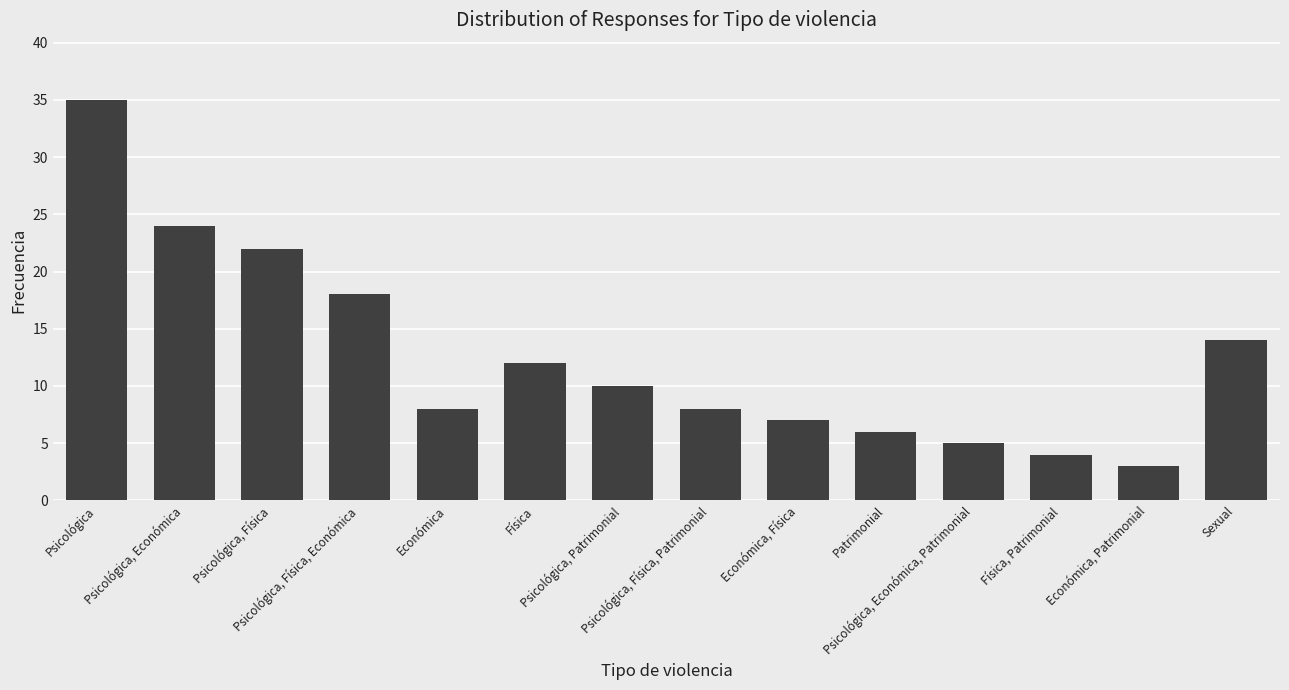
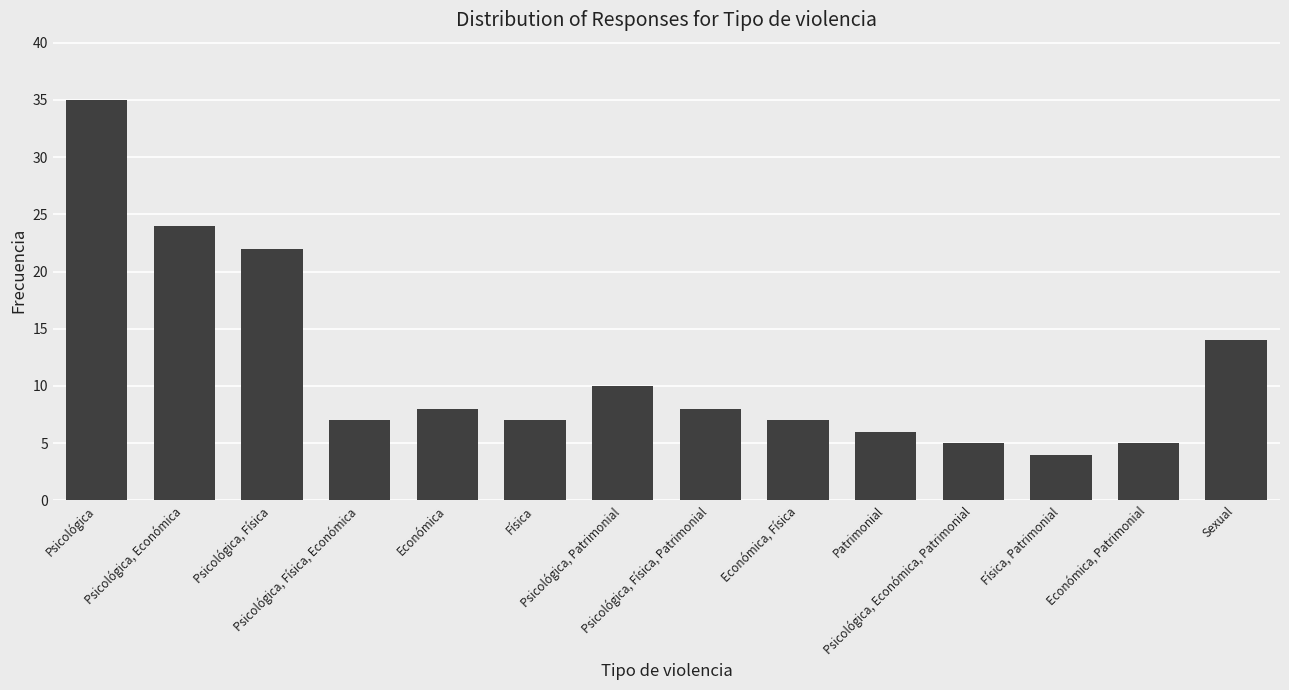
  {
    "Psicológica": 35,
    "Psicológica, Económica": 24,
    "Psicológica, Física": 22,
-   "Psicológica, Física, Económica": 18,
+   "Psicológica, Física, Económica": 7,
    "Económica": 8,
-   "Física": 12,
+   "Física": 7,
    "Psicológica, Patrimonial": 10,
    "Psicológica, Física, Patrimonial": 8,
    "Económica, Física": 7,
    "Patrimonial": 6,
    "Psicológica, Económica, Patrimonial": 5,
    "Física, Patrimonial": 4,
-   "Económica, Patrimonial": 3,
+   "Económica, Patrimonial": 5,
    "Sexual": 14
  }
